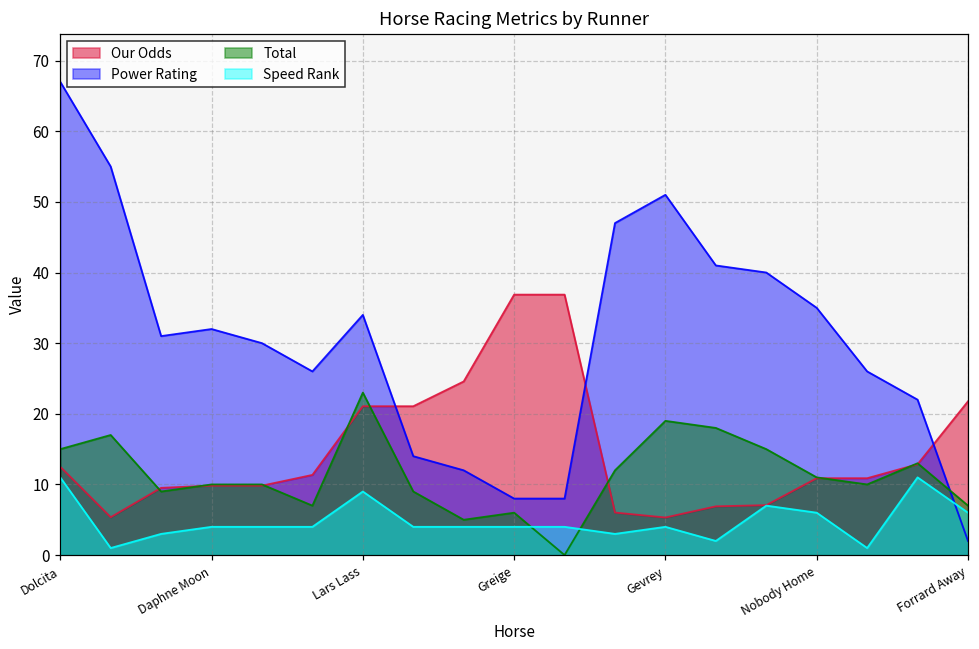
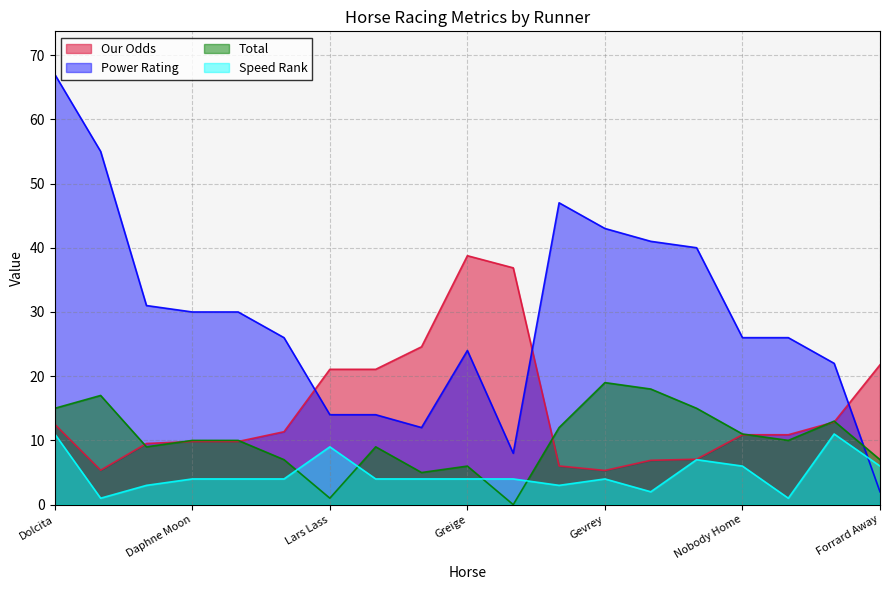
  {
    "Our Odds": {
      "Dolcita": 13,
      "Lars Lass": 21,
-     "Greige": 37,
+     "Greige": 39,
      "Gevrey": 5,
      "Forrard Away": 22
    },
    "Power Rating": {
      "Dolcita": 67,
-     "Daphne Moon": 32,
-     "Lars Lass": 34,
-     "Greige": 8,
-     "Gevrey": 51,
-     "Nobody Home": 35,
+     "Daphne Moon": 30,
+     "Lars Lass": 14,
+     "Greige": 24,
+     "Gevrey": 43,
+     "Nobody Home": 26,
      "Forrard Away": 2
    },
    "Total": {
      "Dolcita": 15,
-     "Lars Lass": 23,
+     "Lars Lass": 1,
      "Greige": 6,
      "Gevrey": 19,
      "Forrard Away": 7
    },
    "Speed Rank": {
      "Dolcita": 11,
      "Daphne Moon": 4,
      "Lars Lass": 9,
      "Greige": 4,
      "Gevrey": 4,
      "Nobody Home": 6,
      "Forrard Away": 6
    }
  }
